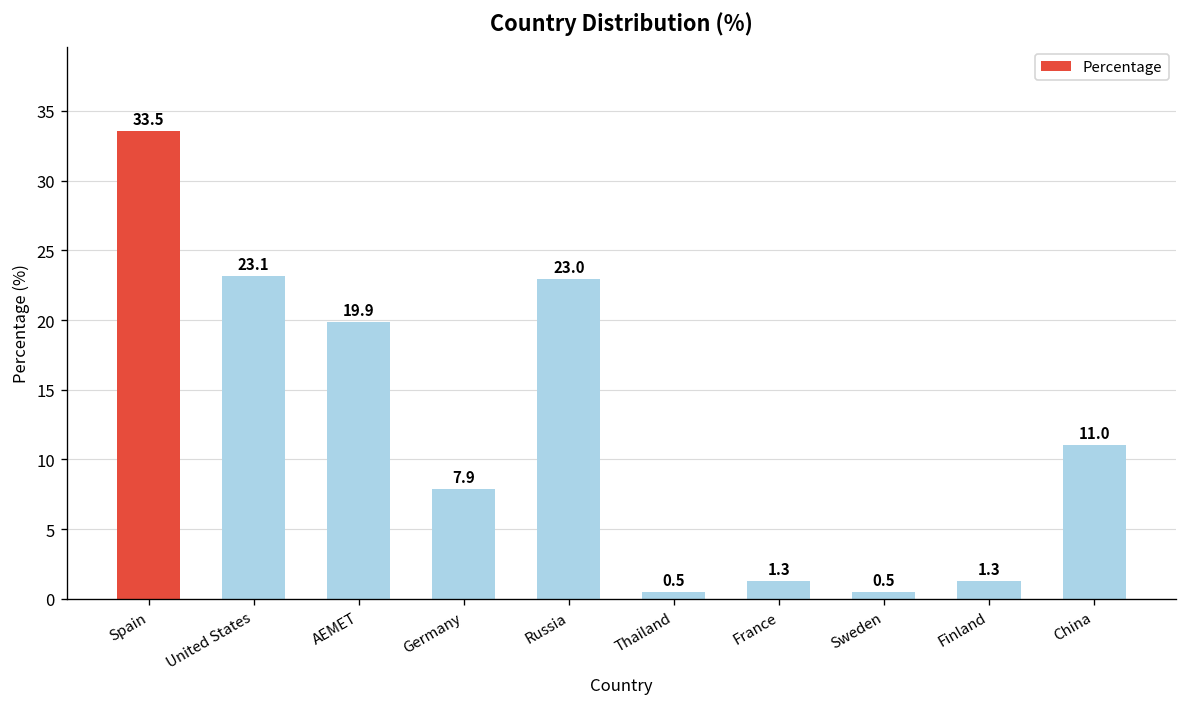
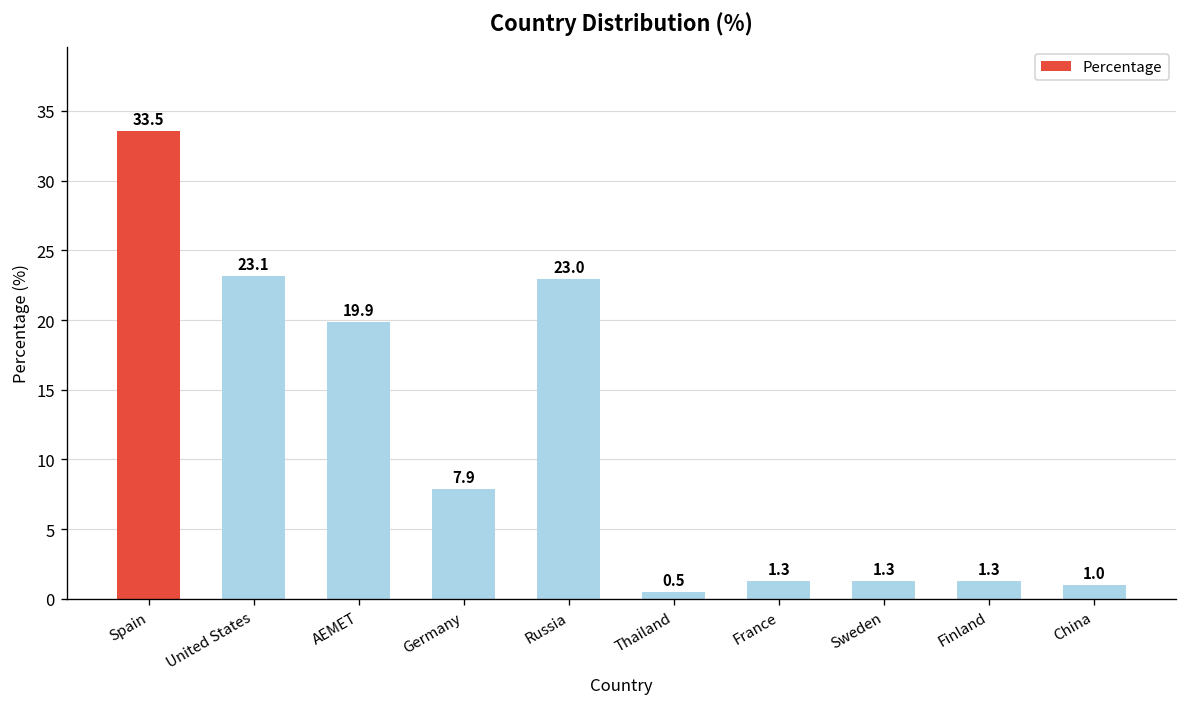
  {
    "Spain": 33.5,
    "United States": 23.1,
    "AEMET": 19.9,
    "Germany": 7.9,
    "Russia": 23.0,
    "Thailand": 0.5,
    "France": 1.3,
-   "Sweden": 0.5,
+   "Sweden": 1.3,
    "Finland": 1.3,
-   "China": 11.0
+   "China": 1.0
  }
